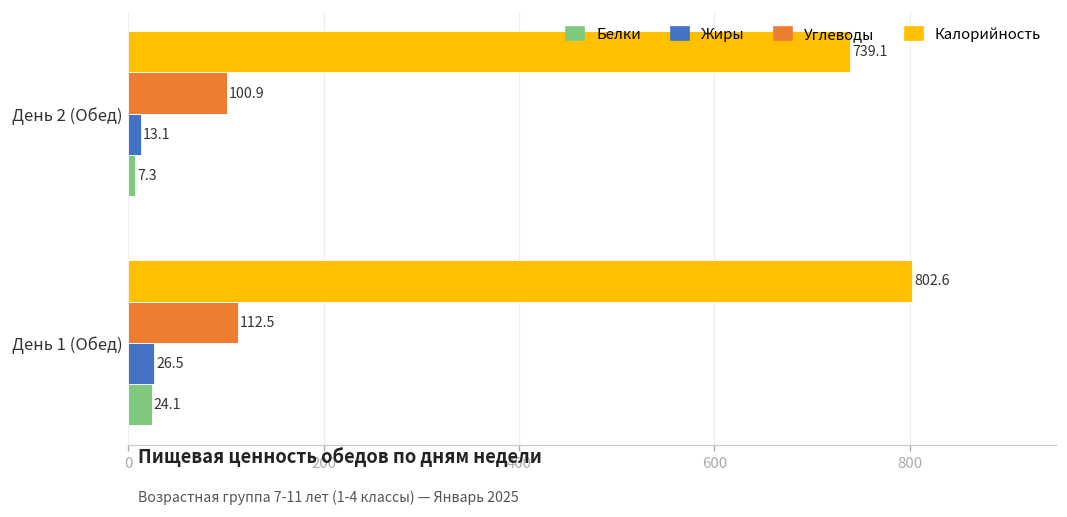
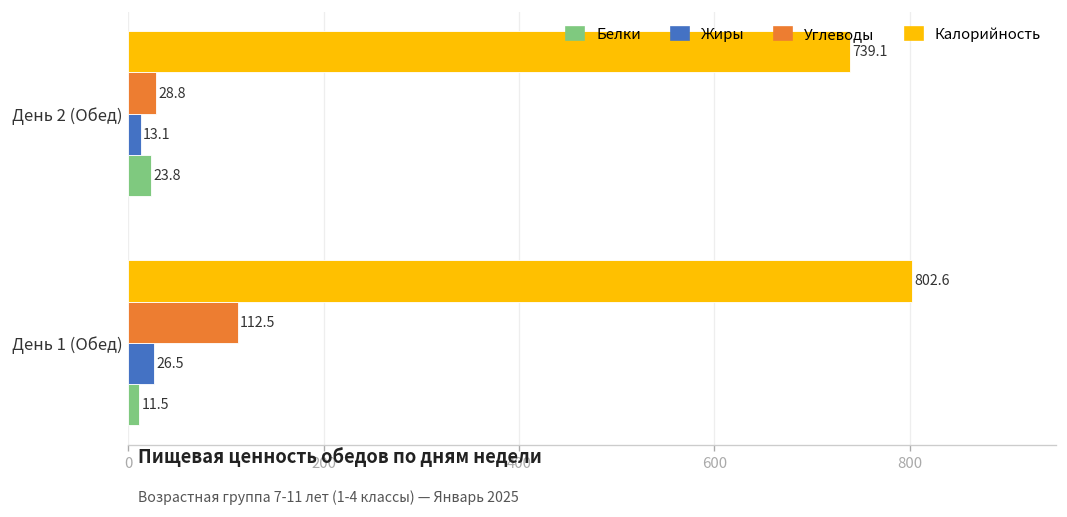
  {
    "Белки": {
-     "День 2 (Обед)": 7.3,
-     "День 1 (Обед)": 24.1
+     "День 2 (Обед)": 23.8,
+     "День 1 (Обед)": 11.5
    },
    "Жиры": {
      "День 2 (Обед)": 13.1,
      "День 1 (Обед)": 26.5
    },
    "Углеводы": {
-     "День 2 (Обед)": 100.9,
+     "День 2 (Обед)": 28.8,
      "День 1 (Обед)": 112.5
    },
    "Калорийность": {
      "День 2 (Обед)": 739.1,
      "День 1 (Обед)": 802.6
    }
  }
